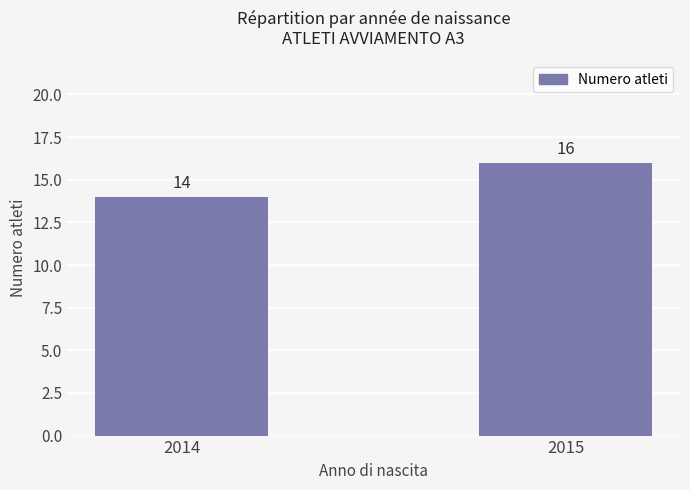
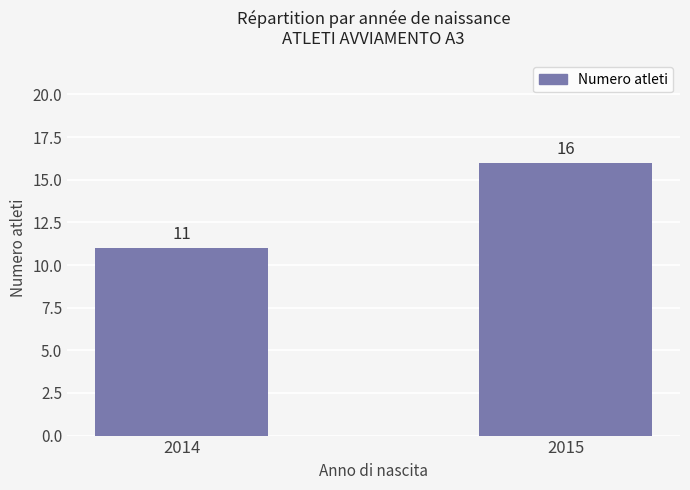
  {
-   "2014": 14,
+   "2014": 11,
    "2015": 16
  }
